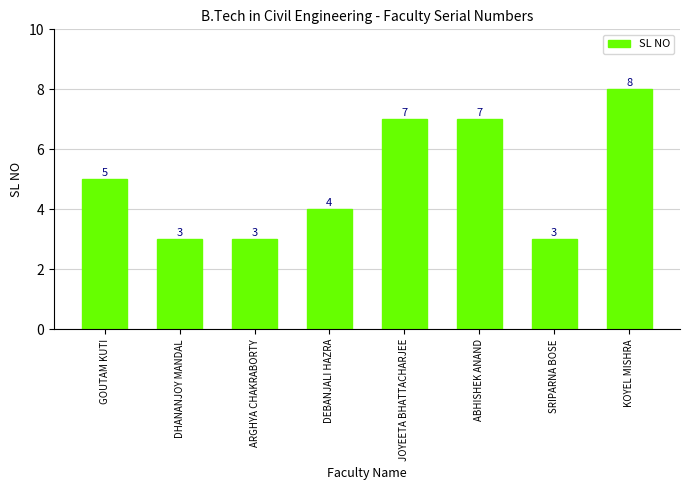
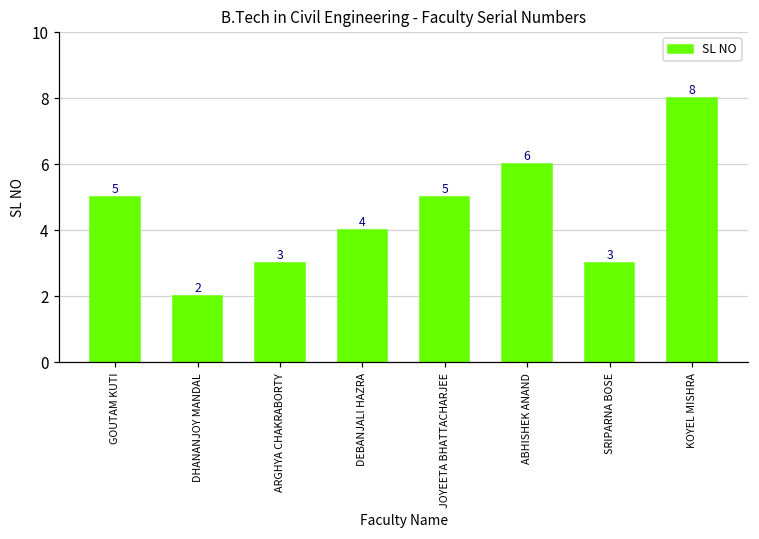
  {
    "GOUTAM KUTI": 5,
-   "DHANANJOY MANDAL": 3,
+   "DHANANJOY MANDAL": 2,
    "ARGHYA CHAKRABORTY": 3,
    "DEBANJALI HAZRA": 4,
-   "JOYEETA BHATTACHARJEE": 7,
-   "ABHISHEK ANAND": 7,
+   "JOYEETA BHATTACHARJEE": 5,
+   "ABHISHEK ANAND": 6,
    "SRIPARNA BOSE": 3,
    "KOYEL MISHRA": 8
  }
